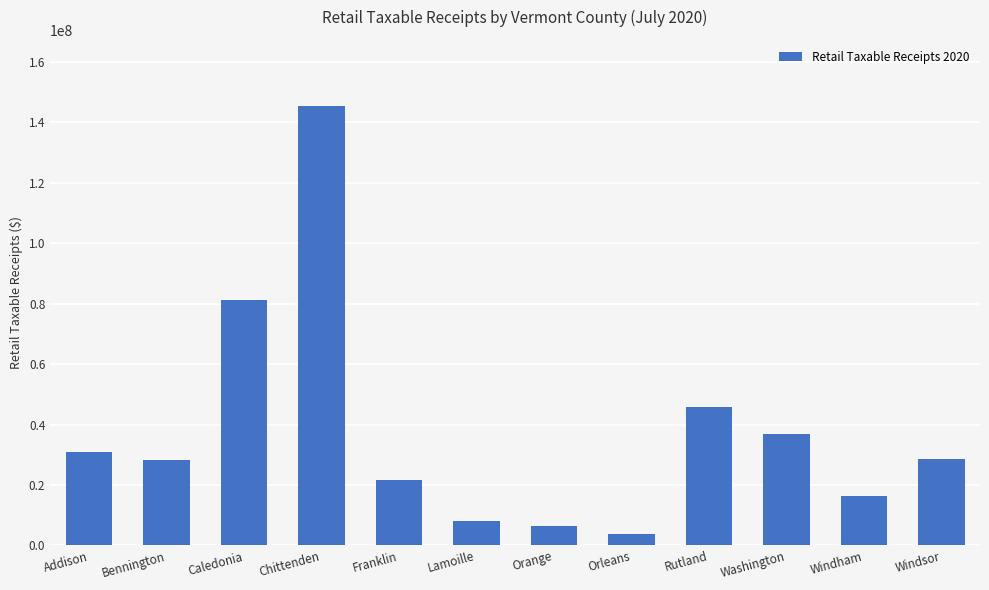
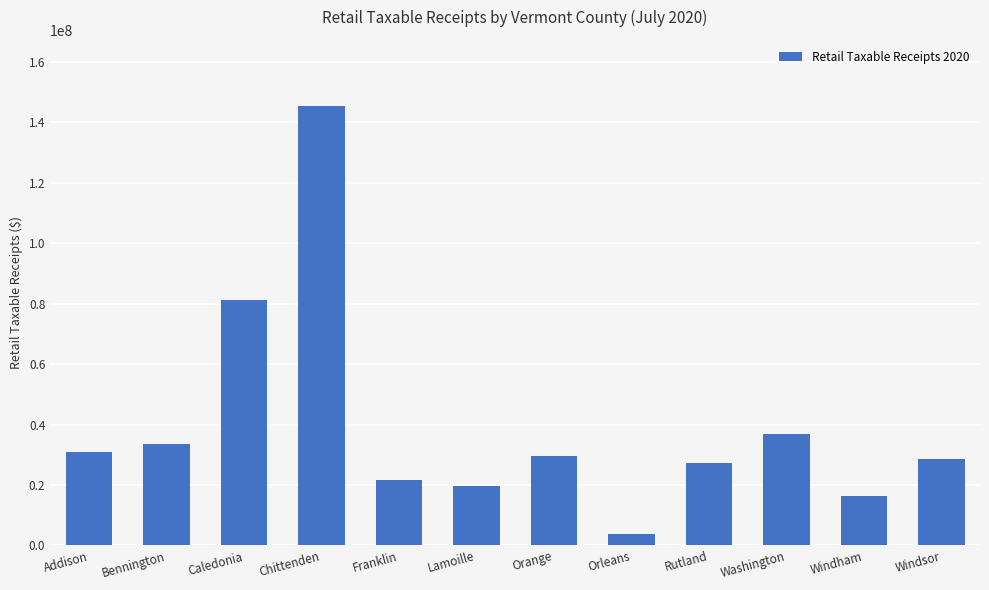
  {
    "Addison": 31000000,
-   "Bennington": 28000000,
+   "Bennington": 34000000,
    "Caledonia": 81000000,
    "Chittenden": 145000000,
    "Franklin": 22000000,
-   "Lamoille": 8000000,
-   "Orange": 7000000,
+   "Lamoille": 20000000,
+   "Orange": 30000000,
    "Orleans": 4000000,
-   "Rutland": 46000000,
+   "Rutland": 27000000,
    "Washington": 37000000,
    "Windham": 16000000,
    "Windsor": 29000000
  }
